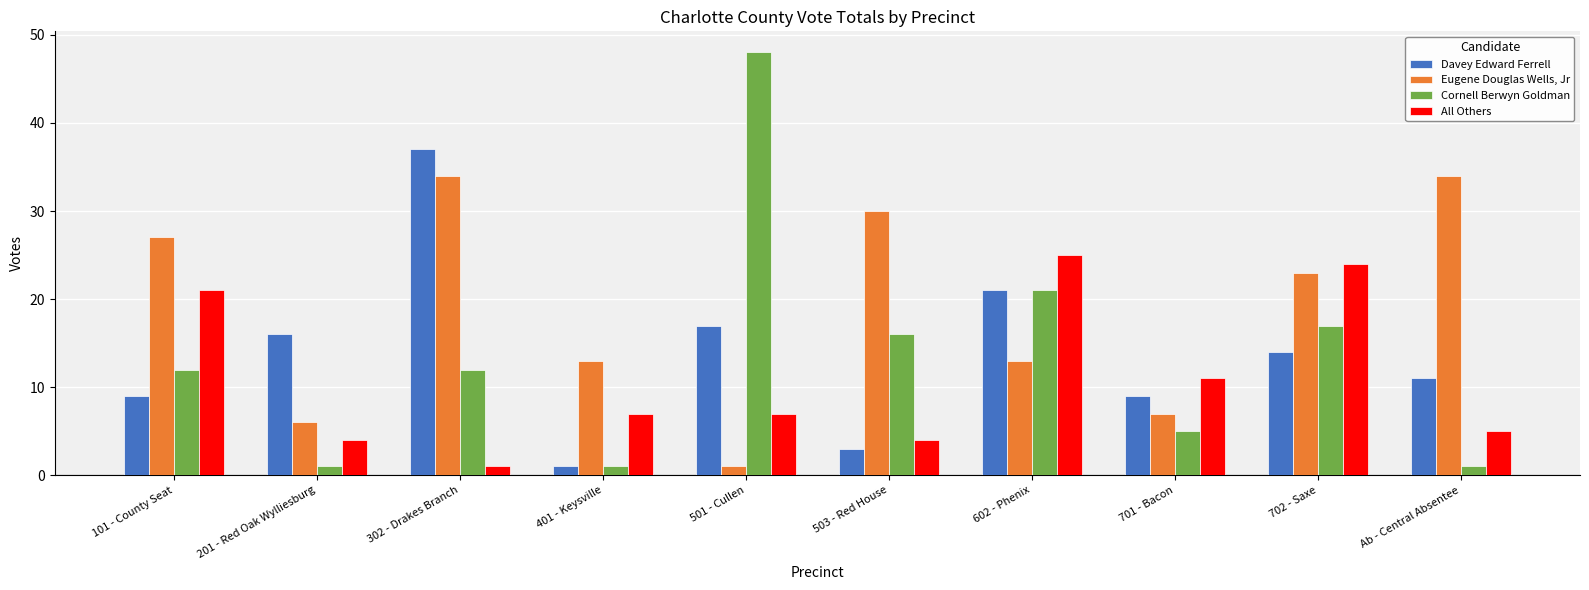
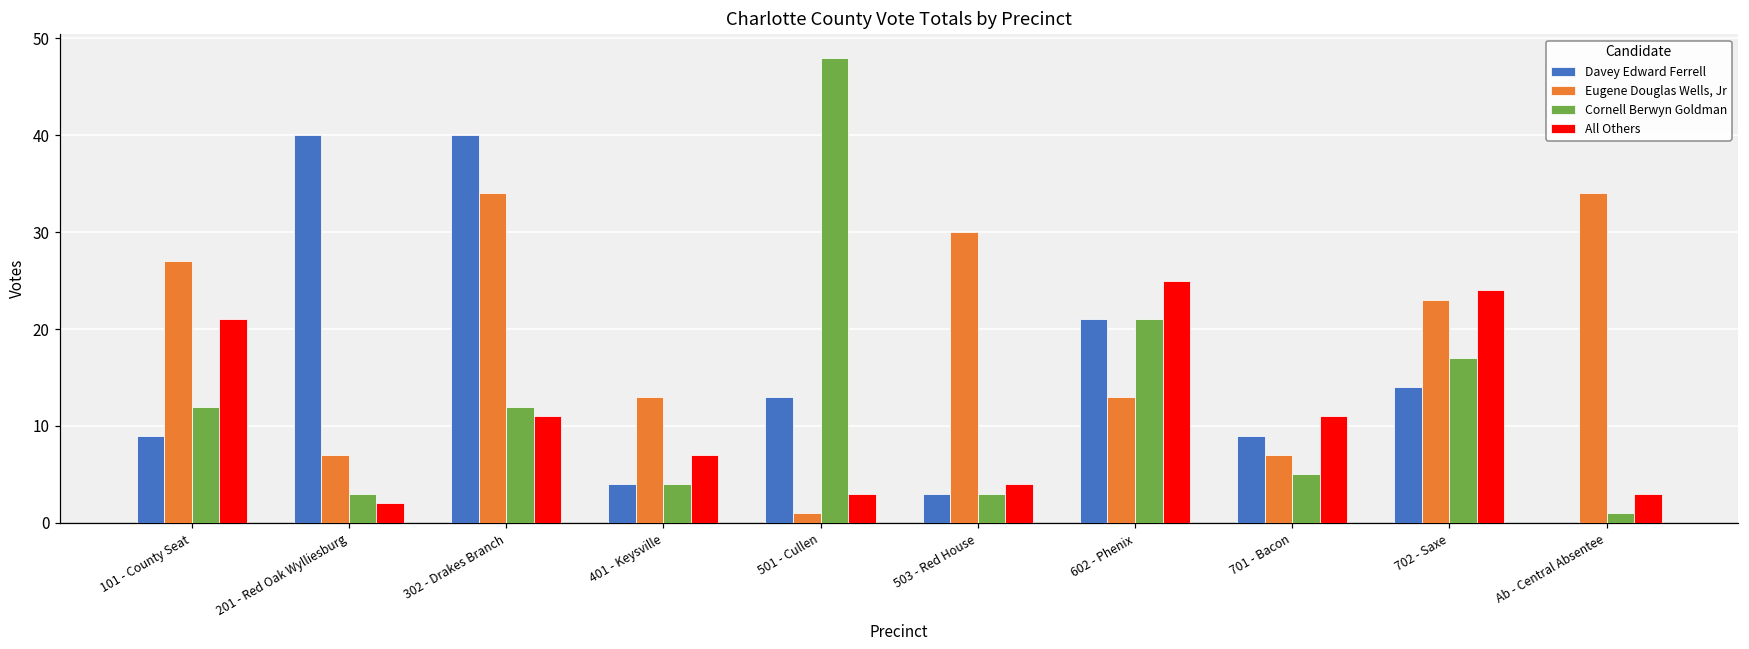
  {
    "Davey Edward Ferrell": {
      "101 - County Seat": 9,
-     "201 - Red Oak Wylliesburg": 16,
-     "302 - Drakes Branch": 37,
-     "401 - Keysville": 1,
-     "501 - Cullen": 17,
+     "201 - Red Oak Wylliesburg": 40,
+     "302 - Drakes Branch": 40,
+     "401 - Keysville": 4,
+     "501 - Cullen": 13,
      "503 - Red House": 3,
      "602 - Phenix": 21,
      "701 - Bacon": 9,
      "702 - Saxe": 14,
-     "Ab - Central Absentee": 11
+     "Ab - Central Absentee": 0
    },
    "Eugene Douglas Wells, Jr": {
      "101 - County Seat": 27,
-     "201 - Red Oak Wylliesburg": 6,
+     "201 - Red Oak Wylliesburg": 7,
      "302 - Drakes Branch": 34,
      "401 - Keysville": 13,
      "501 - Cullen": 1,
      "503 - Red House": 30,
      "602 - Phenix": 13,
      "701 - Bacon": 7,
      "702 - Saxe": 23,
      "Ab - Central Absentee": 34
    },
    "Cornell Berwyn Goldman": {
      "101 - County Seat": 12,
-     "201 - Red Oak Wylliesburg": 1,
+     "201 - Red Oak Wylliesburg": 3,
      "302 - Drakes Branch": 12,
-     "401 - Keysville": 1,
+     "401 - Keysville": 4,
      "501 - Cullen": 48,
-     "503 - Red House": 16,
+     "503 - Red House": 3,
      "602 - Phenix": 21,
      "701 - Bacon": 5,
      "702 - Saxe": 17,
      "Ab - Central Absentee": 1
    },
    "All Others": {
      "101 - County Seat": 21,
-     "201 - Red Oak Wylliesburg": 4,
-     "302 - Drakes Branch": 1,
+     "201 - Red Oak Wylliesburg": 2,
+     "302 - Drakes Branch": 11,
      "401 - Keysville": 7,
-     "501 - Cullen": 7,
+     "501 - Cullen": 3,
      "503 - Red House": 4,
      "602 - Phenix": 25,
      "701 - Bacon": 11,
      "702 - Saxe": 24,
-     "Ab - Central Absentee": 5
+     "Ab - Central Absentee": 3
    }
  }
